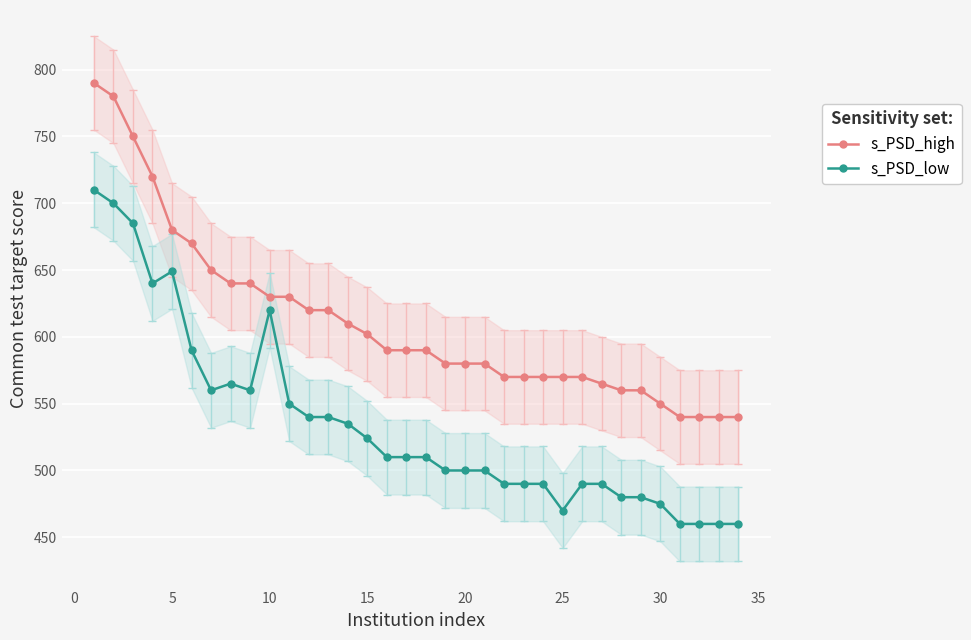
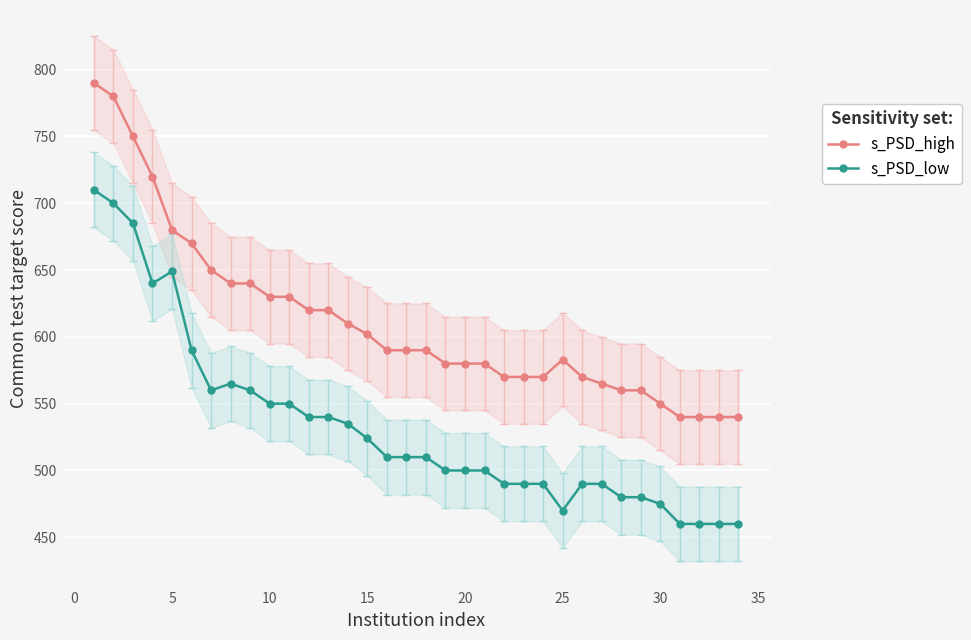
  {
    "s_PSD_high": {
      "5": 680,
      "10": 630,
      "15": 602,
      "20": 580,
-     "25": 570,
+     "25": 583,
      "30": 550
    },
    "s_PSD_low": {
      "5": 649,
-     "10": 620,
+     "10": 550,
      "15": 524,
      "20": 500,
      "25": 470,
      "30": 475
    }
  }
